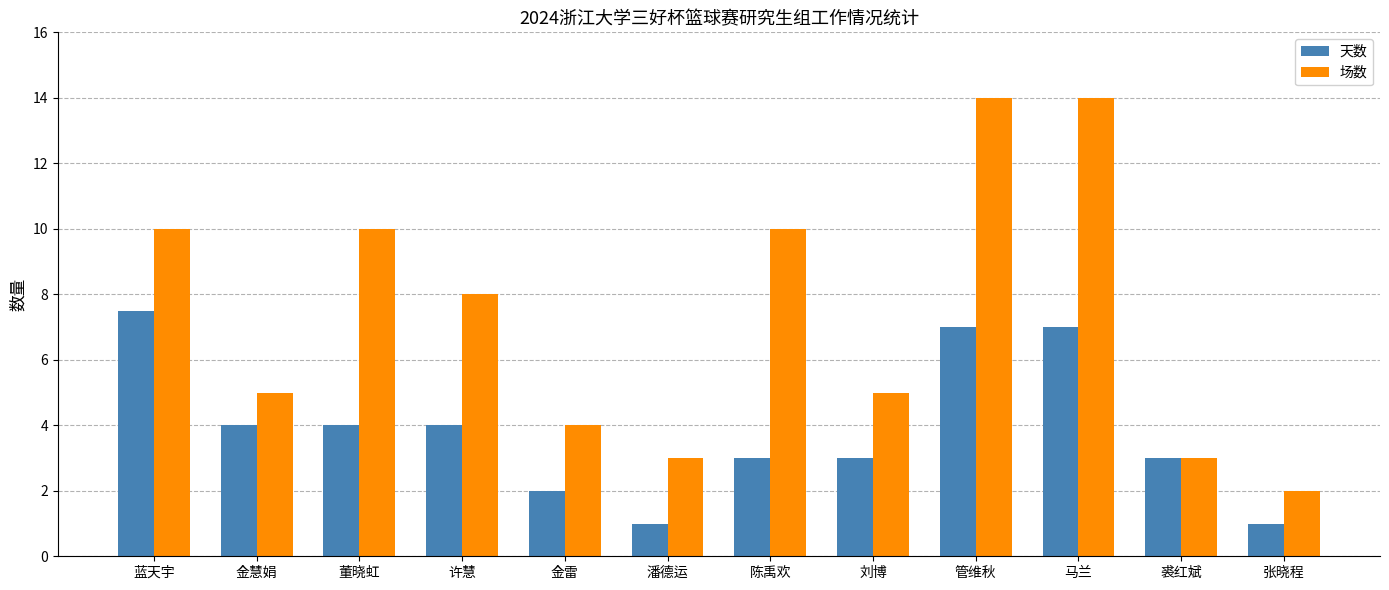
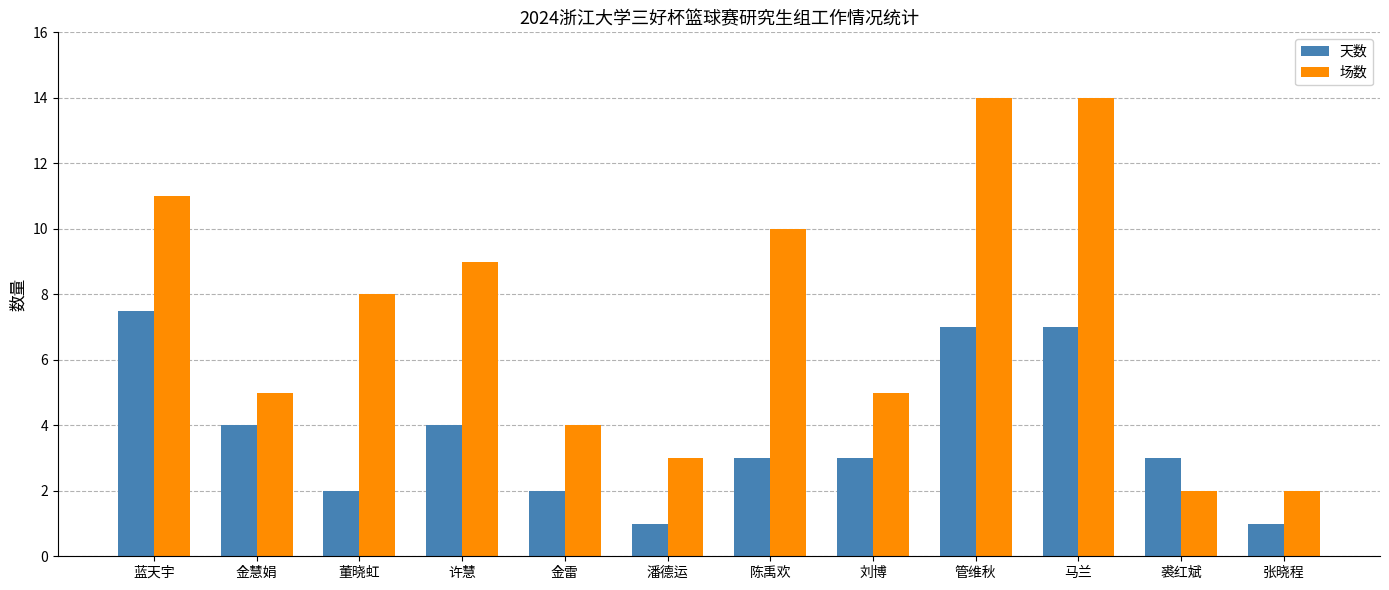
  {
    "天数": {
      "蓝天宇": 7.5,
      "金慧娟": 4,
-     "董晓虹": 4,
+     "董晓虹": 2,
      "许慧": 4,
      "金雷": 2,
      "潘德运": 1,
      "陈禹欢": 3,
      "刘博": 3,
      "管维秋": 7,
      "马兰": 7,
      "裘红斌": 3,
      "张晓程": 1
    },
    "场数": {
-     "蓝天宇": 10,
+     "蓝天宇": 11,
      "金慧娟": 5,
-     "董晓虹": 10,
-     "许慧": 8,
+     "董晓虹": 8,
+     "许慧": 9,
      "金雷": 4,
      "潘德运": 3,
      "陈禹欢": 10,
      "刘博": 5,
      "管维秋": 14,
      "马兰": 14,
-     "裘红斌": 3,
+     "裘红斌": 2,
      "张晓程": 2
    }
  }
